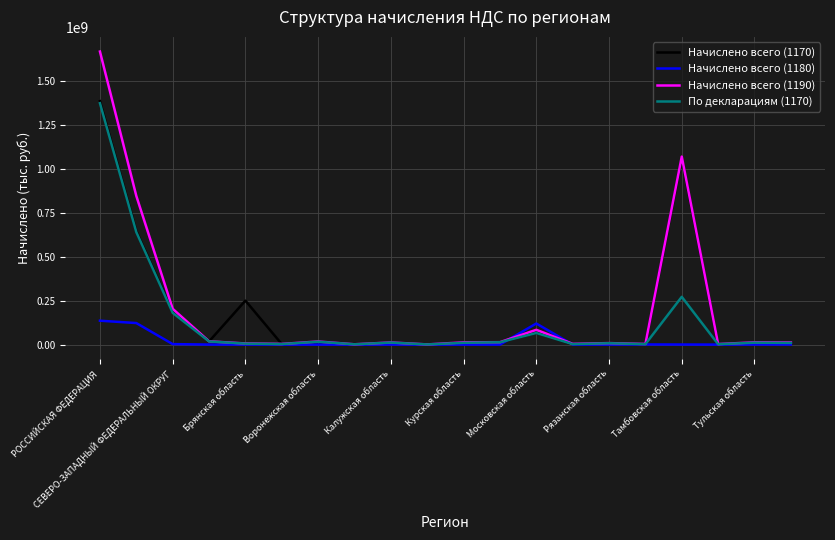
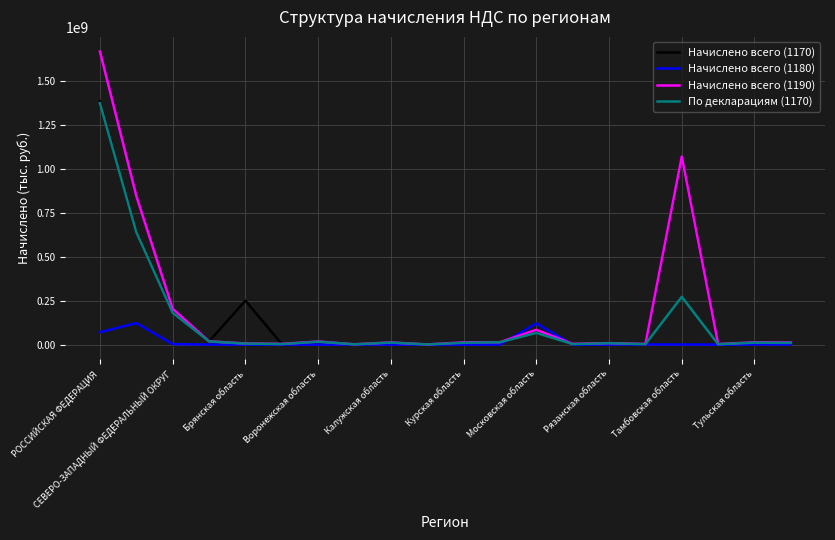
  {
    "Начислено всего (1170)": {
      "Брянская область": 250000000
    },
    "Начислено всего (1180)": {
-     "РОССИЙСКАЯ ФЕДЕРАЦИЯ": 140000000,
+     "РОССИЙСКАЯ ФЕДЕРАЦИЯ": 70000000,
      "СЕВЕРО-ЗАПАДНЫЙ ФЕДЕРАЛЬНЫЙ ОКРУГ": 0,
      "Воронежская область": 0,
      "Московская область": 120000000,
      "Тамбовская область": 0
    },
    "Начислено всего (1190)": {
      "РОССИЙСКАЯ ФЕДЕРАЦИЯ": 1670000000,
      "СЕВЕРО-ЗАПАДНЫЙ ФЕДЕРАЛЬНЫЙ ОКРУГ": 200000000,
      "Московская область": 80000000
    },
    "По декларациям (1170)": {
      "Тамбовская область": 270000000
    }
  }
